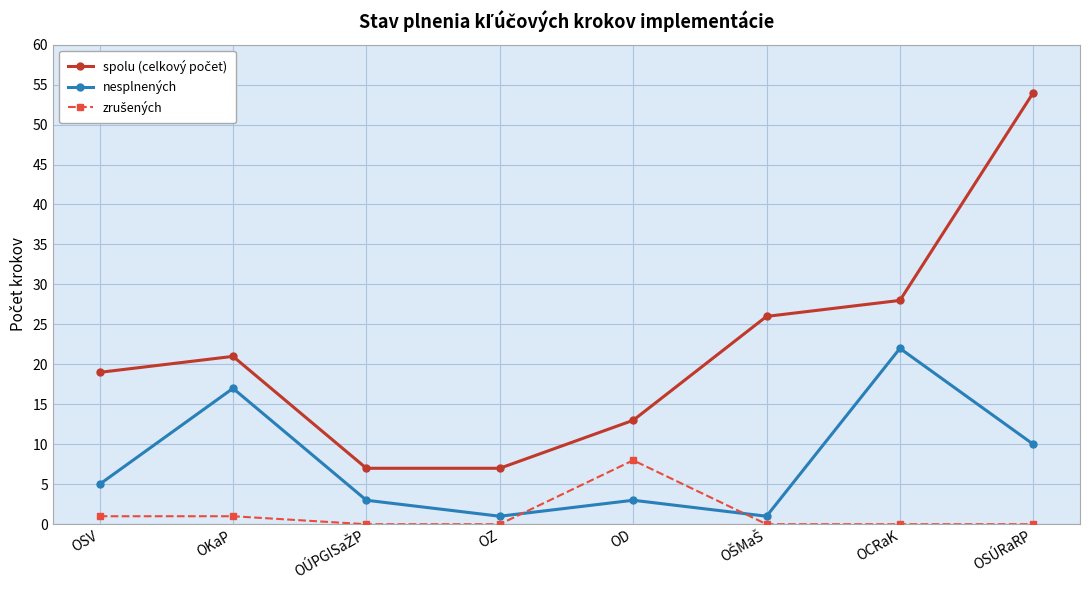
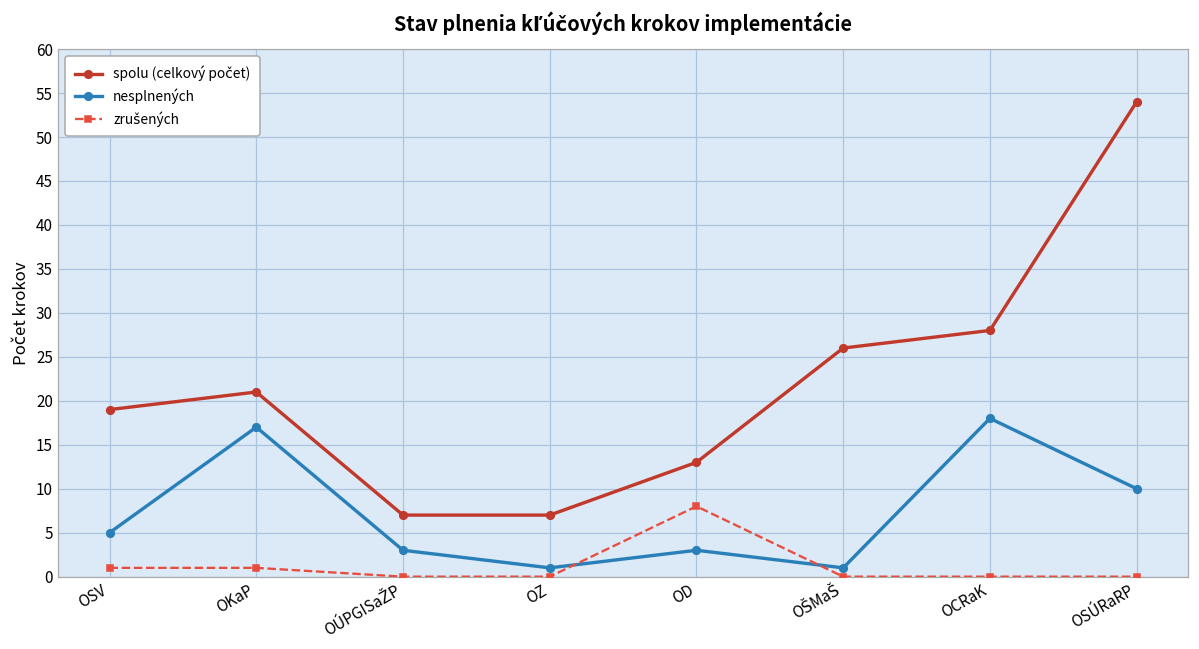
  {
    "nesplnených": {
      "OSV": 5,
      "OKaP": 17,
      "OÚPGISaŽP": 3,
      "OZ": 1,
      "OD": 3,
      "OŠMaŠ": 1,
-     "OCRaK": 22,
+     "OCRaK": 18,
      "OSÚRaRP": 10
    }
  }
